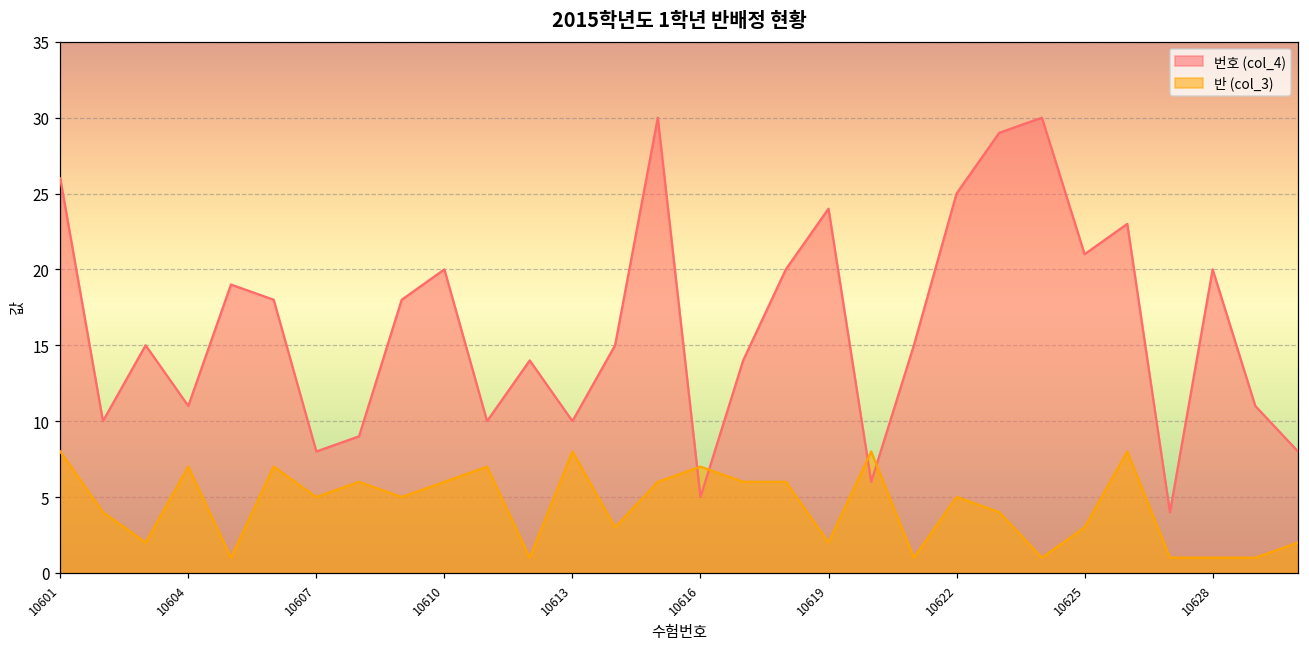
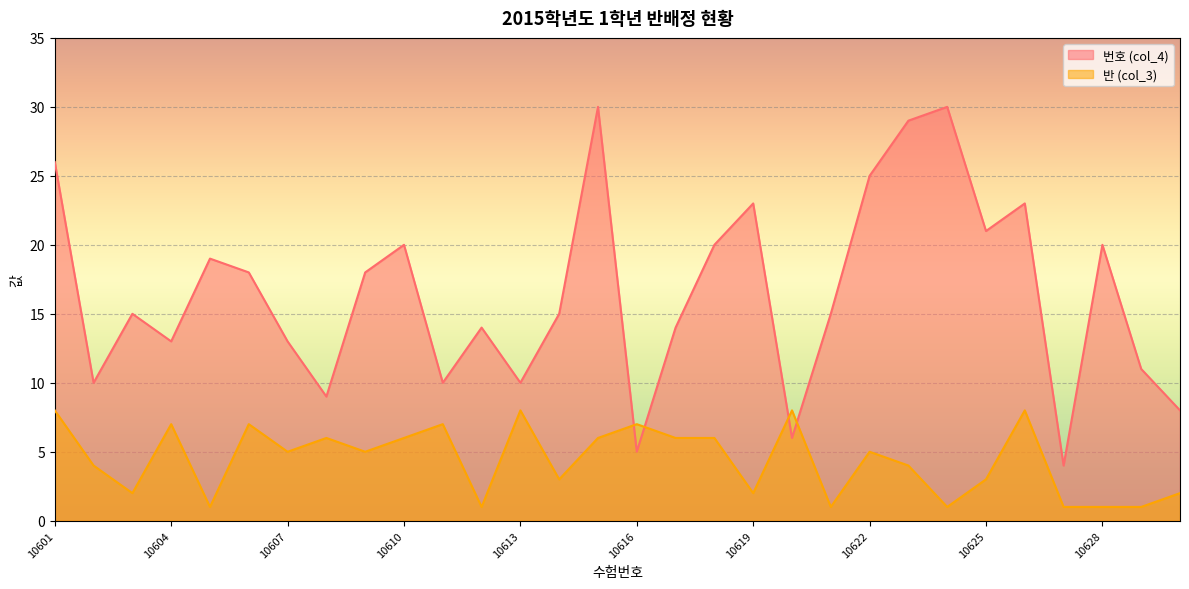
  {
    "번호 (col_4)": {
      "10601": 26,
-     "10604": 11,
-     "10607": 8,
+     "10604": 13,
+     "10607": 13,
      "10610": 20,
      "10613": 10,
      "10616": 5,
-     "10619": 24,
+     "10619": 23,
      "10622": 25,
      "10625": 21,
      "10628": 20
    },
    "반 (col_3)": {
      "10601": 8,
      "10604": 7,
      "10607": 5,
      "10610": 6,
      "10613": 8,
      "10616": 7,
      "10619": 2,
      "10622": 5,
      "10625": 3,
      "10628": 1
    }
  }
